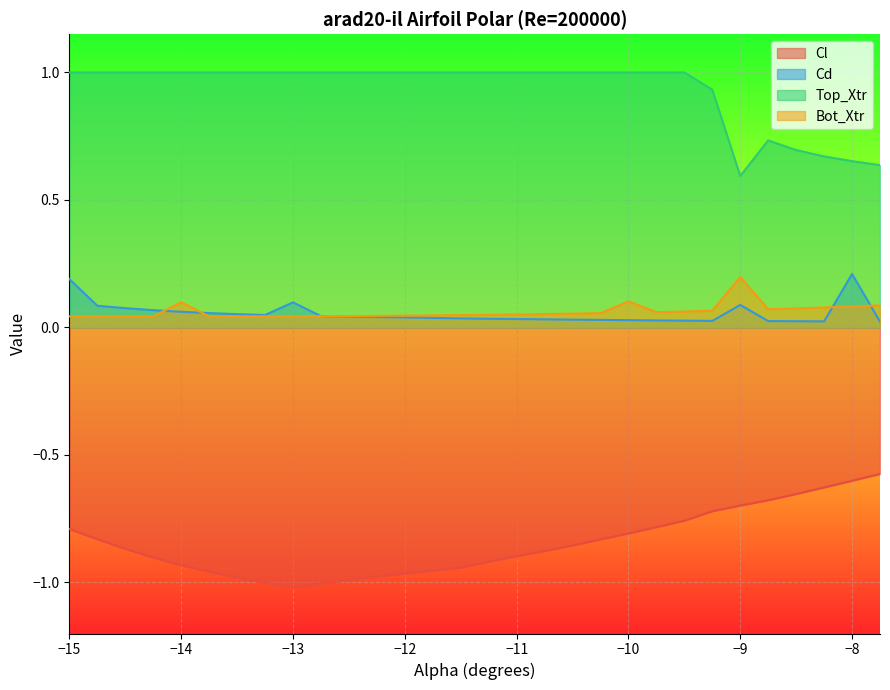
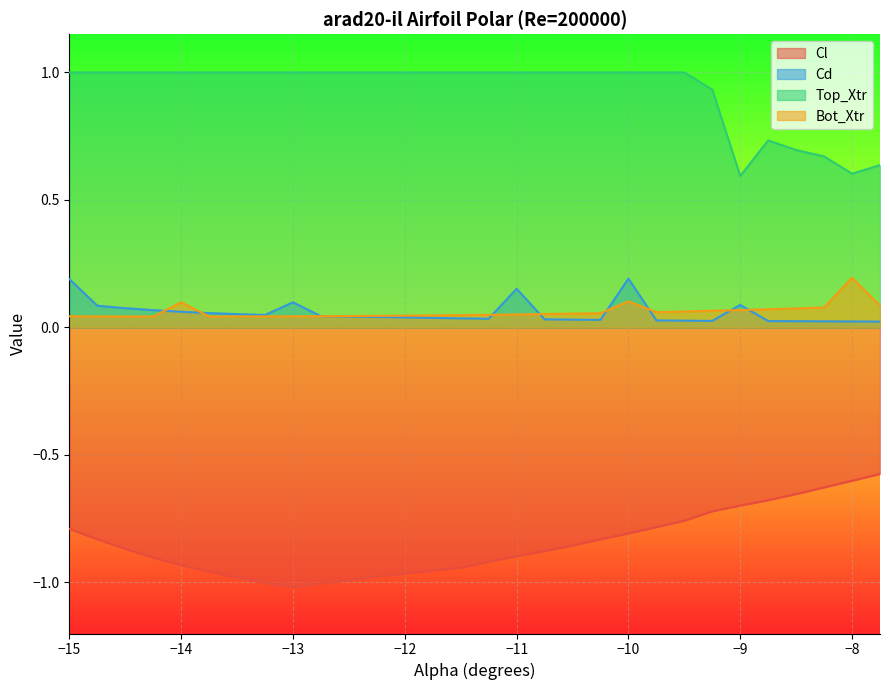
  {
    "Cd": {
      "−15": 0.19,
      "−14": 0.06,
      "−13": 0.10,
-     "−11": 0.03,
-     "−10": 0.03,
+     "−11": 0.15,
+     "−10": 0.19,
      "−9": 0.09,
-     "−8": 0.21
+     "−8": 0.02
    },
    "Top_Xtr": {
      "−15": 1.00,
      "−14": 1.00,
      "−13": 1.00,
      "−12": 1.00,
      "−11": 1.00,
      "−10": 1.00,
      "−9": 0.59,
-     "−8": 0.65
+     "−8": 0.60
    },
    "Bot_Xtr": {
      "−15": 0.04,
      "−14": 0.10,
      "−13": 0.04,
      "−11": 0.05,
      "−10": 0.10,
-     "−9": 0.20,
-     "−8": 0.08
+     "−9": 0.07,
+     "−8": 0.19
    }
  }
